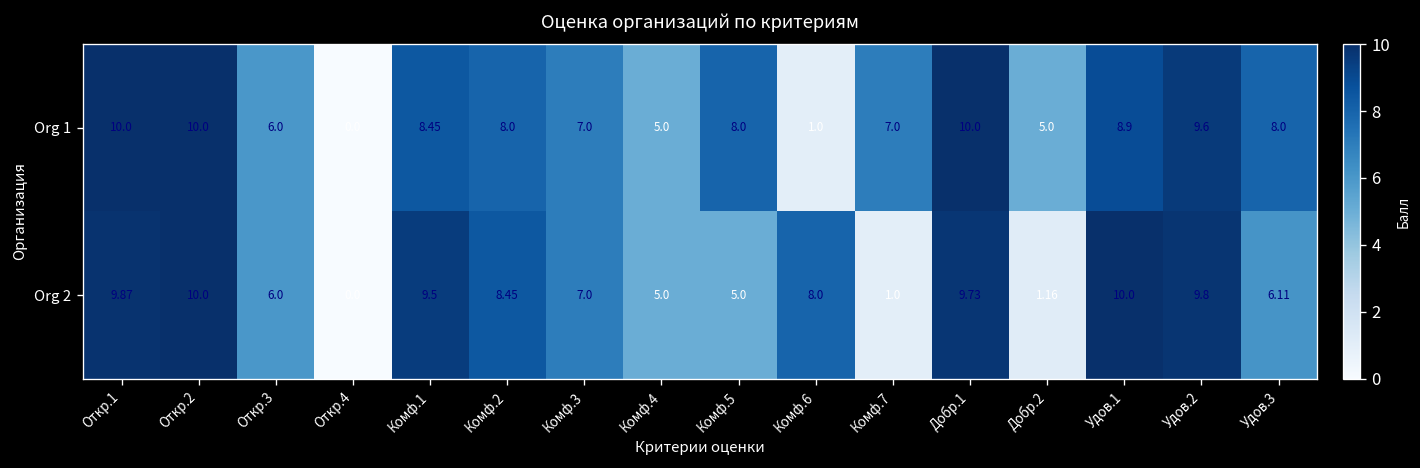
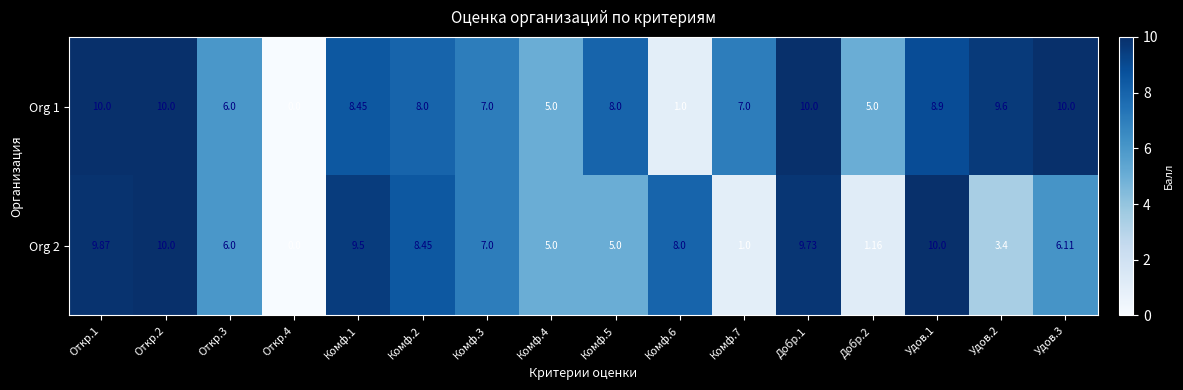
  {
    "Org 1": {
      "Откр.1": 10.0,
      "Откр.2": 10.0,
      "Откр.3": 6.0,
      "Комф.1": 8.45,
      "Комф.2": 8.0,
      "Комф.3": 7.0,
      "Комф.4": 5.0,
      "Комф.5": 8.0,
      "Комф.7": 7.0,
      "Добр.1": 10.0,
      "Добр.2": 5.0,
      "Удов.1": 8.9,
      "Удов.2": 9.6,
-     "Удов.3": 8.0
+     "Удов.3": 10.0
    },
    "Org 2": {
      "Откр.1": 9.87,
      "Откр.2": 10.0,
      "Откр.3": 6.0,
      "Комф.1": 9.5,
      "Комф.2": 8.45,
      "Комф.3": 7.0,
      "Комф.4": 5.0,
      "Комф.5": 5.0,
      "Комф.6": 8.0,
      "Добр.1": 9.73,
      "Удов.1": 10.0,
-     "Удов.2": 9.8,
+     "Удов.2": 3.4,
      "Удов.3": 6.11
    }
  }
